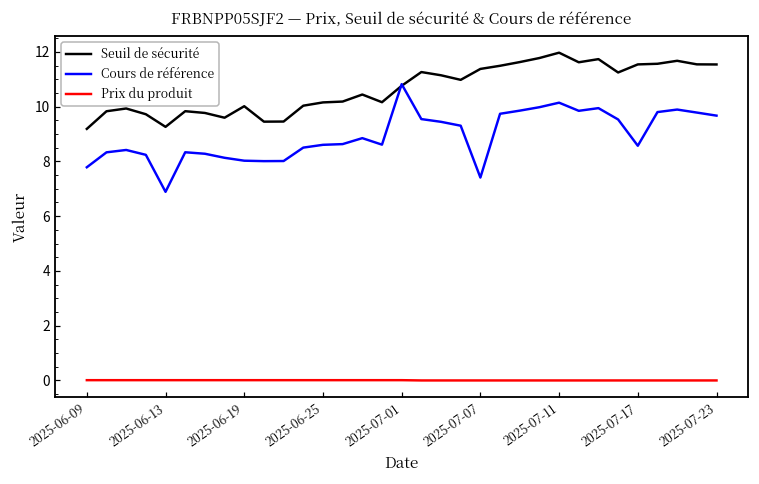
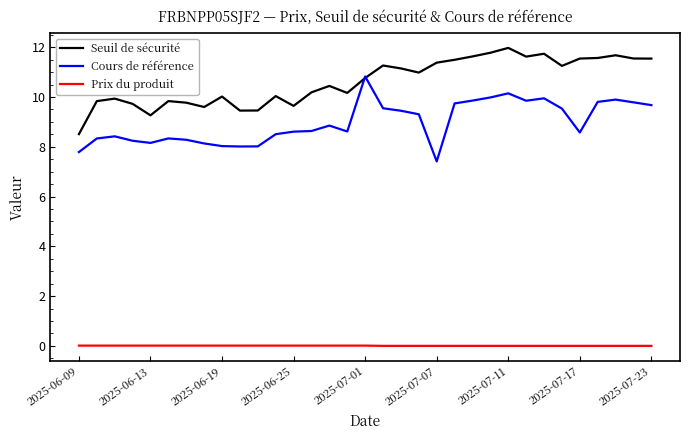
  {
    "Seuil de sécurité": {
-     "2025-06-09": 9.2,
+     "2025-06-09": 8.5,
      "2025-06-13": 9.3,
      "2025-06-19": 10.0,
-     "2025-06-25": 10.2,
+     "2025-06-25": 9.6,
      "2025-07-07": 11.4,
      "2025-07-11": 12.0,
      "2025-07-17": 11.5,
      "2025-07-23": 11.5
    },
    "Cours de référence": {
      "2025-06-09": 7.8,
-     "2025-06-13": 6.9,
+     "2025-06-13": 8.2,
      "2025-06-19": 8.0,
      "2025-06-25": 8.6,
      "2025-07-07": 7.4,
      "2025-07-11": 10.1,
      "2025-07-17": 8.6,
      "2025-07-23": 9.7
    },
    "Prix du produit": {
      "2025-06-09": 0.0,
      "2025-06-13": 0.0,
      "2025-06-19": 0.0,
      "2025-06-25": 0.0,
      "2025-07-01": 0.0,
      "2025-07-07": 0.0,
      "2025-07-11": 0.0,
      "2025-07-17": 0.0,
      "2025-07-23": 0.0
    }
  }
